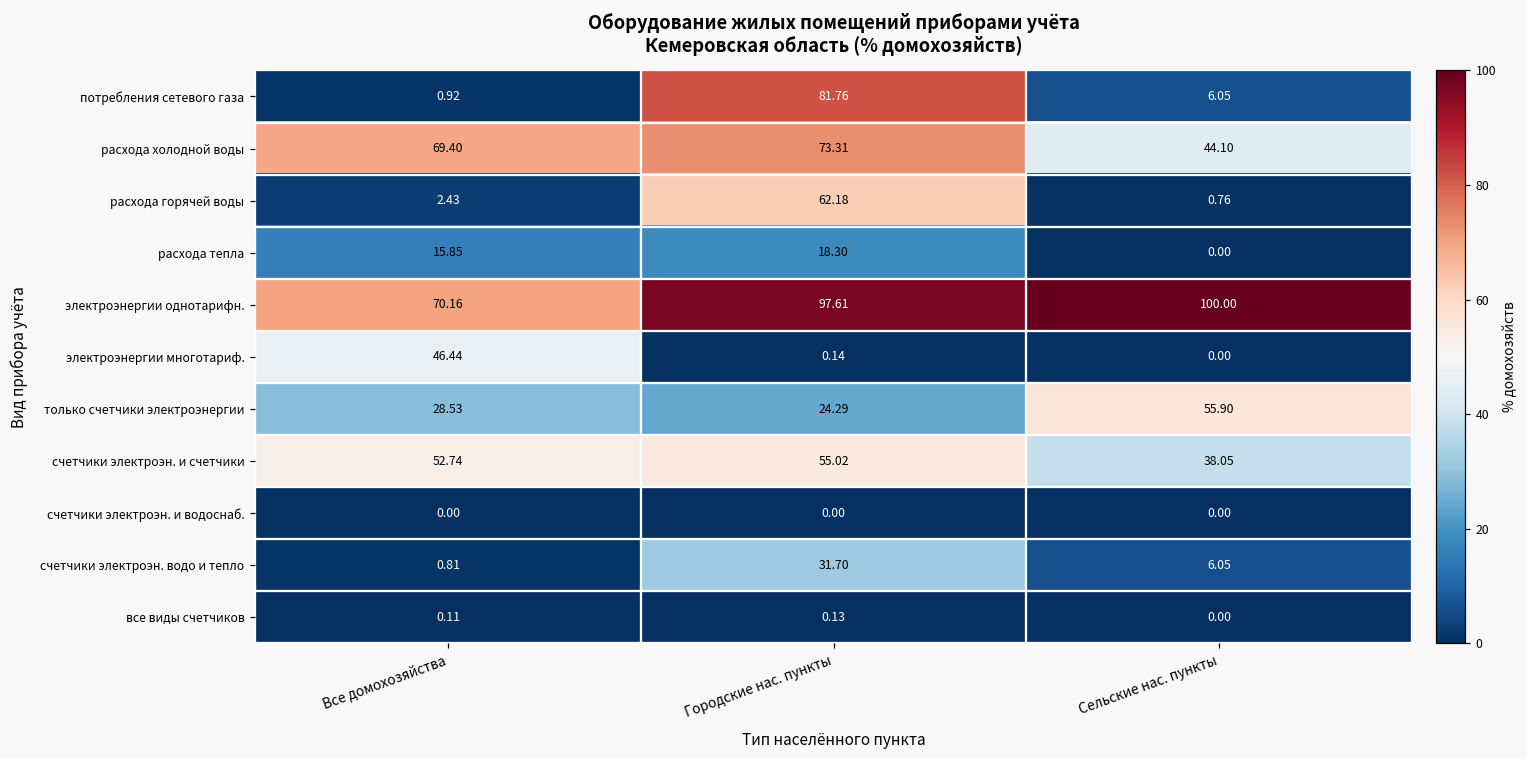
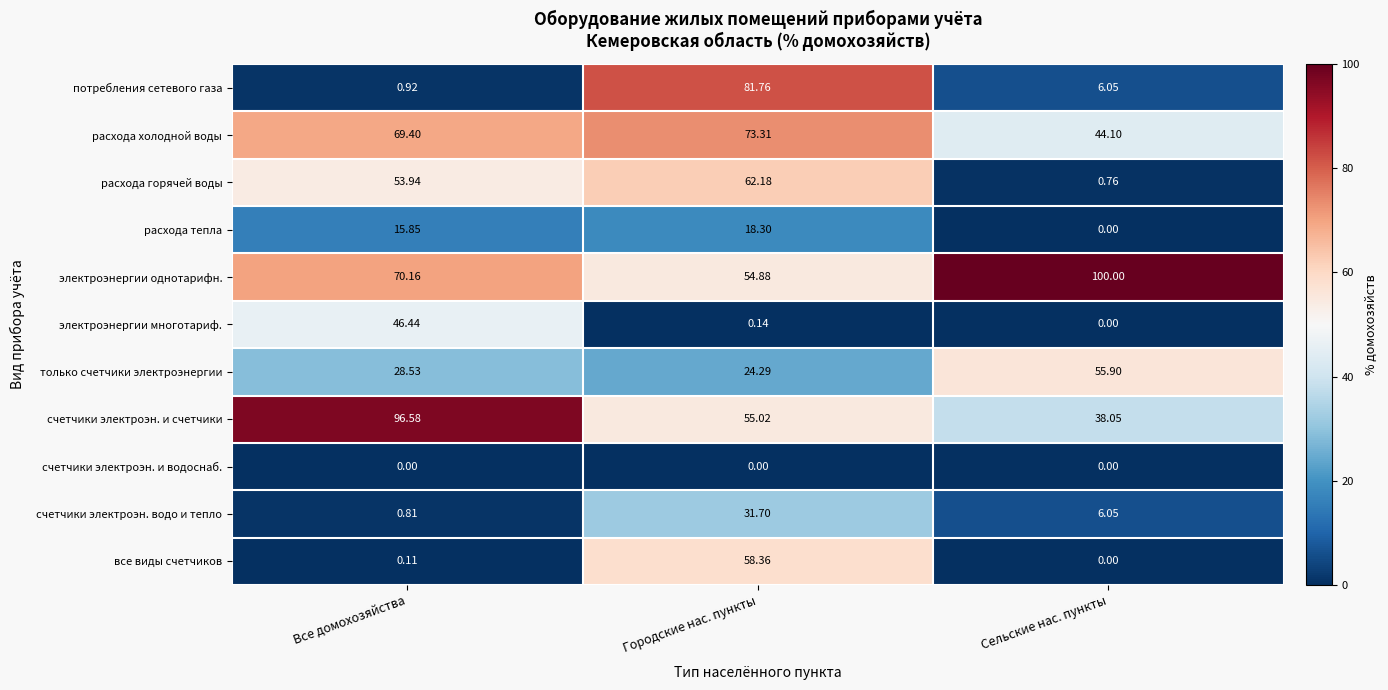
  {
    "потребления сетевого газа": {
      "Все домохозяйства": 0.92,
      "Городские нас. пункты": 81.76,
      "Сельские нас. пункты": 6.05
    },
    "расхода холодной воды": {
      "Все домохозяйства": 69.40,
      "Городские нас. пункты": 73.31,
      "Сельские нас. пункты": 44.10
    },
    "расхода горячей воды": {
-     "Все домохозяйства": 2.43,
+     "Все домохозяйства": 53.94,
      "Городские нас. пункты": 62.18,
      "Сельские нас. пункты": 0.76
    },
    "расхода тепла": {
      "Все домохозяйства": 15.85,
      "Городские нас. пункты": 18.30,
      "Сельские нас. пункты": 0.00
    },
    "электроэнергии однотарифн.": {
      "Все домохозяйства": 70.16,
-     "Городские нас. пункты": 97.61,
+     "Городские нас. пункты": 54.88,
      "Сельские нас. пункты": 100.00
    },
    "электроэнергии многотариф.": {
      "Все домохозяйства": 46.44,
      "Городские нас. пункты": 0.14,
      "Сельские нас. пункты": 0.00
    },
    "только счетчики электроэнергии": {
      "Все домохозяйства": 28.53,
      "Городские нас. пункты": 24.29,
      "Сельские нас. пункты": 55.90
    },
    "счетчики электроэн. и счетчики": {
-     "Все домохозяйства": 52.74,
+     "Все домохозяйства": 96.58,
      "Городские нас. пункты": 55.02,
      "Сельские нас. пункты": 38.05
    },
    "счетчики электроэн. и водоснаб.": {
      "Все домохозяйства": 0.00,
      "Городские нас. пункты": 0.00,
      "Сельские нас. пункты": 0.00
    },
    "счетчики электроэн. водо и тепло": {
      "Все домохозяйства": 0.81,
      "Городские нас. пункты": 31.70,
      "Сельские нас. пункты": 6.05
    },
    "все виды счетчиков": {
      "Все домохозяйства": 0.11,
-     "Городские нас. пункты": 0.13,
+     "Городские нас. пункты": 58.36,
      "Сельские нас. пункты": 0.00
    }
  }
